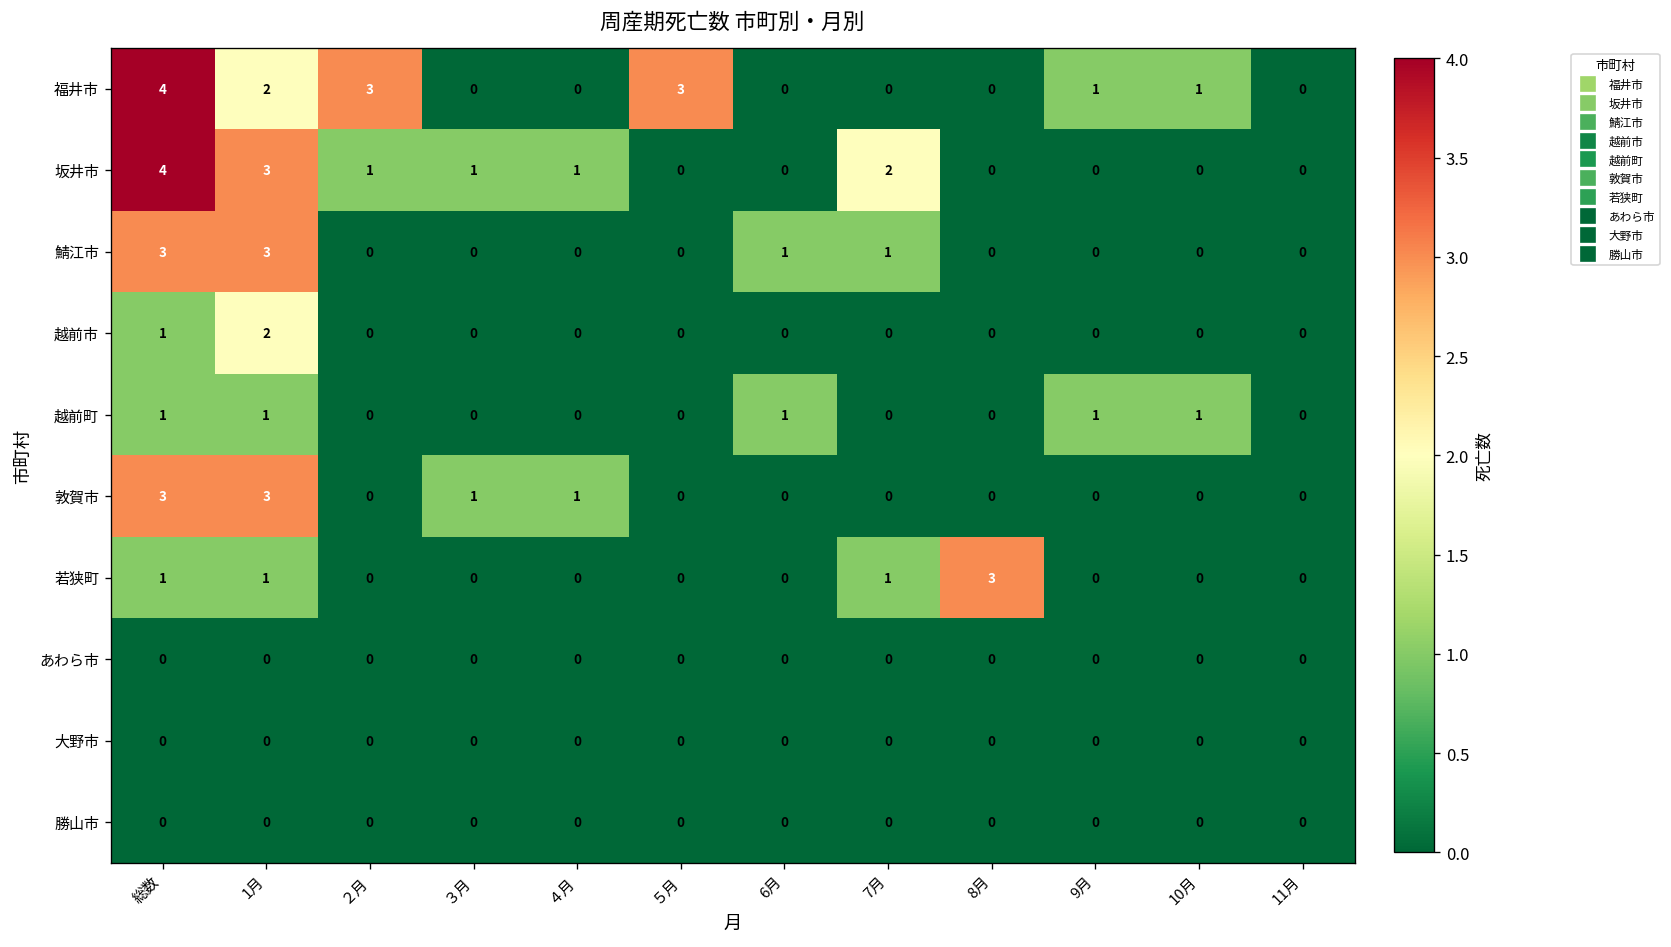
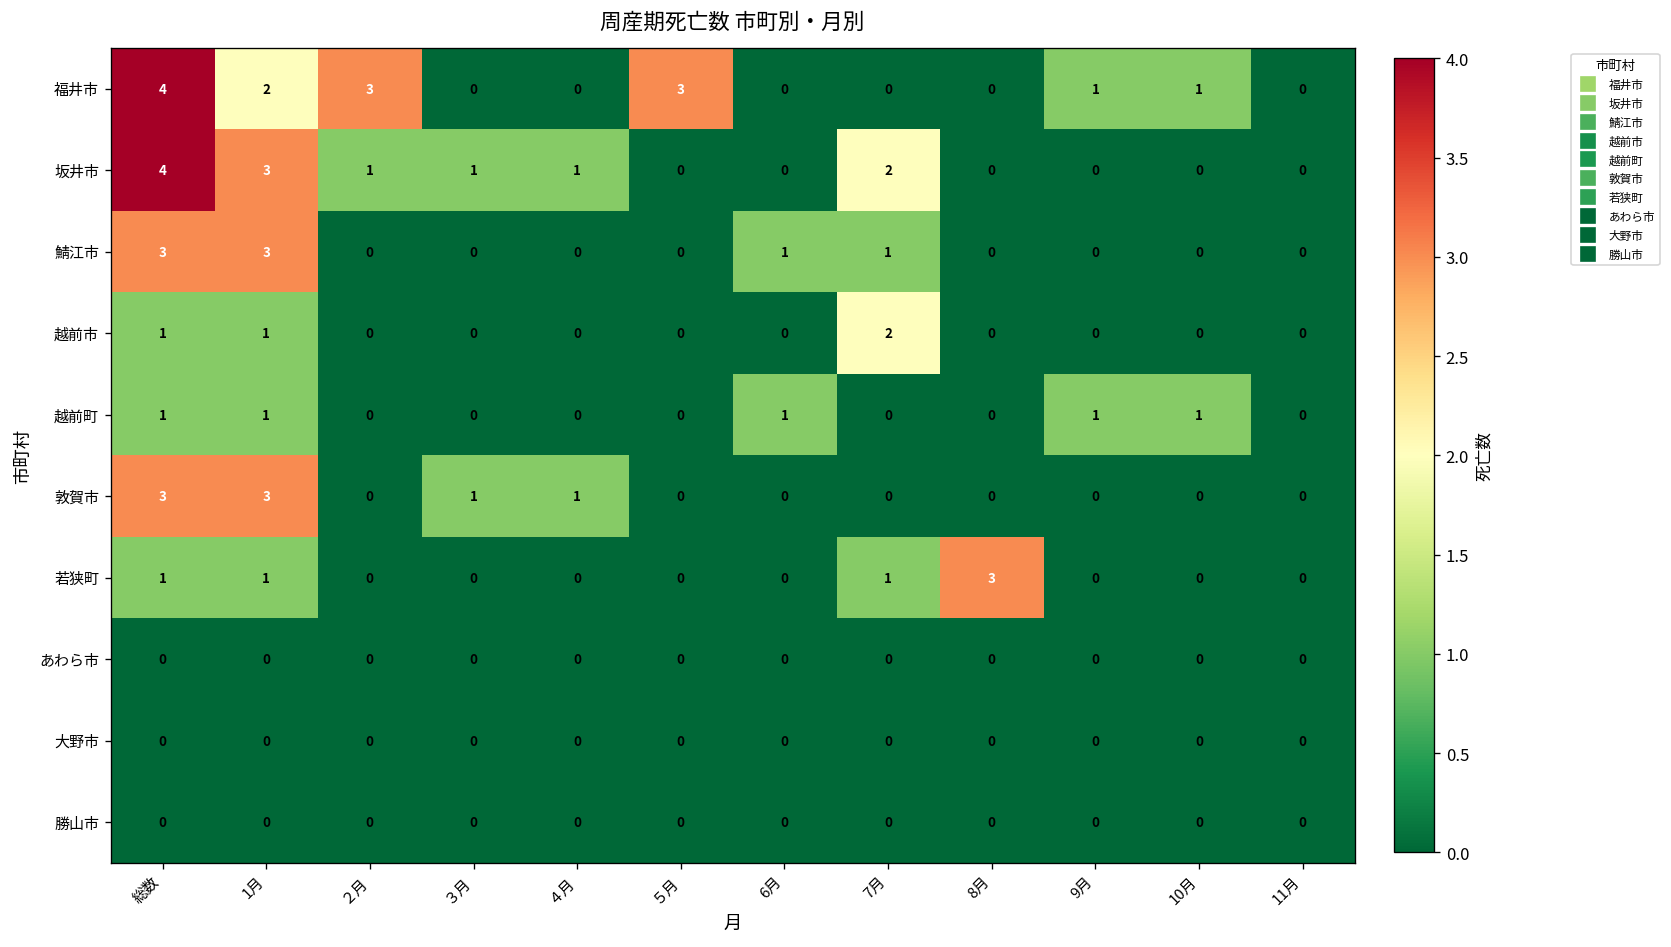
  {
    "福井市": {
      "総数": 4,
      "1月": 2,
      "２月": 3,
      "３月": 0,
      "４月": 0,
      "５月": 3,
      "6月": 0,
      "7月": 0,
      "8月": 0,
      "9月": 1,
      "10月": 1,
      "11月": 0
    },
    "坂井市": {
      "総数": 4,
      "1月": 3,
      "２月": 1,
      "３月": 1,
      "４月": 1,
      "５月": 0,
      "6月": 0,
      "7月": 2,
      "8月": 0,
      "9月": 0,
      "10月": 0,
      "11月": 0
    },
    "鯖江市": {
      "総数": 3,
      "1月": 3,
      "２月": 0,
      "３月": 0,
      "４月": 0,
      "５月": 0,
      "6月": 1,
      "7月": 1,
      "8月": 0,
      "9月": 0,
      "10月": 0,
      "11月": 0
    },
    "越前市": {
      "総数": 1,
-     "1月": 2,
+     "1月": 1,
      "２月": 0,
      "３月": 0,
      "４月": 0,
      "５月": 0,
      "6月": 0,
-     "7月": 0,
+     "7月": 2,
      "8月": 0,
      "9月": 0,
      "10月": 0,
      "11月": 0
    },
    "越前町": {
      "総数": 1,
      "1月": 1,
      "２月": 0,
      "３月": 0,
      "４月": 0,
      "５月": 0,
      "6月": 1,
      "7月": 0,
      "8月": 0,
      "9月": 1,
      "10月": 1,
      "11月": 0
    },
    "敦賀市": {
      "総数": 3,
      "1月": 3,
      "２月": 0,
      "３月": 1,
      "４月": 1,
      "５月": 0,
      "6月": 0,
      "7月": 0,
      "8月": 0,
      "9月": 0,
      "10月": 0,
      "11月": 0
    },
    "若狭町": {
      "総数": 1,
      "1月": 1,
      "２月": 0,
      "３月": 0,
      "４月": 0,
      "５月": 0,
      "6月": 0,
      "7月": 1,
      "8月": 3,
      "9月": 0,
      "10月": 0,
      "11月": 0
    },
    "あわら市": {
      "総数": 0,
      "1月": 0,
      "２月": 0,
      "３月": 0,
      "４月": 0,
      "５月": 0,
      "6月": 0,
      "7月": 0,
      "8月": 0,
      "9月": 0,
      "10月": 0,
      "11月": 0
    },
    "大野市": {
      "総数": 0,
      "1月": 0,
      "２月": 0,
      "３月": 0,
      "４月": 0,
      "５月": 0,
      "6月": 0,
      "7月": 0,
      "8月": 0,
      "9月": 0,
      "10月": 0,
      "11月": 0
    },
    "勝山市": {
      "総数": 0,
      "1月": 0,
      "２月": 0,
      "３月": 0,
      "４月": 0,
      "５月": 0,
      "6月": 0,
      "7月": 0,
      "8月": 0,
      "9月": 0,
      "10月": 0,
      "11月": 0
    }
  }
